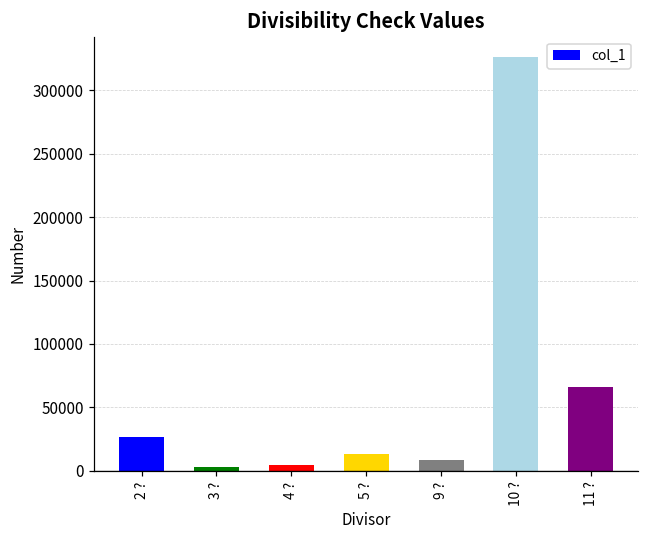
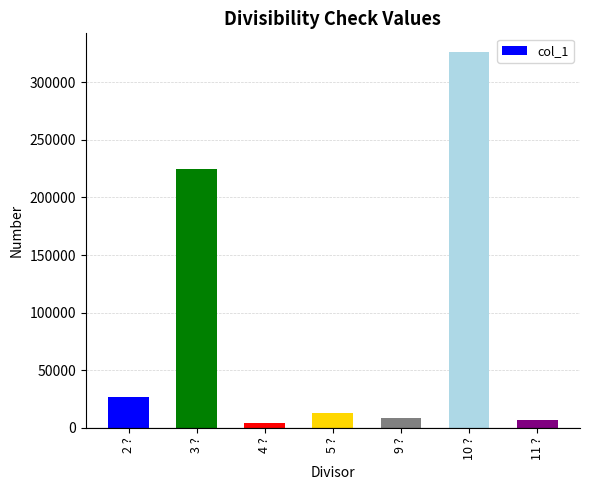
  {
    "2 ?": 27000,
-   "3 ?": 3000,
+   "3 ?": 225000,
    "4 ?": 4000,
    "5 ?": 13000,
    "9 ?": 8000,
    "10 ?": 326000,
-   "11 ?": 66000
+   "11 ?": 7000
  }
